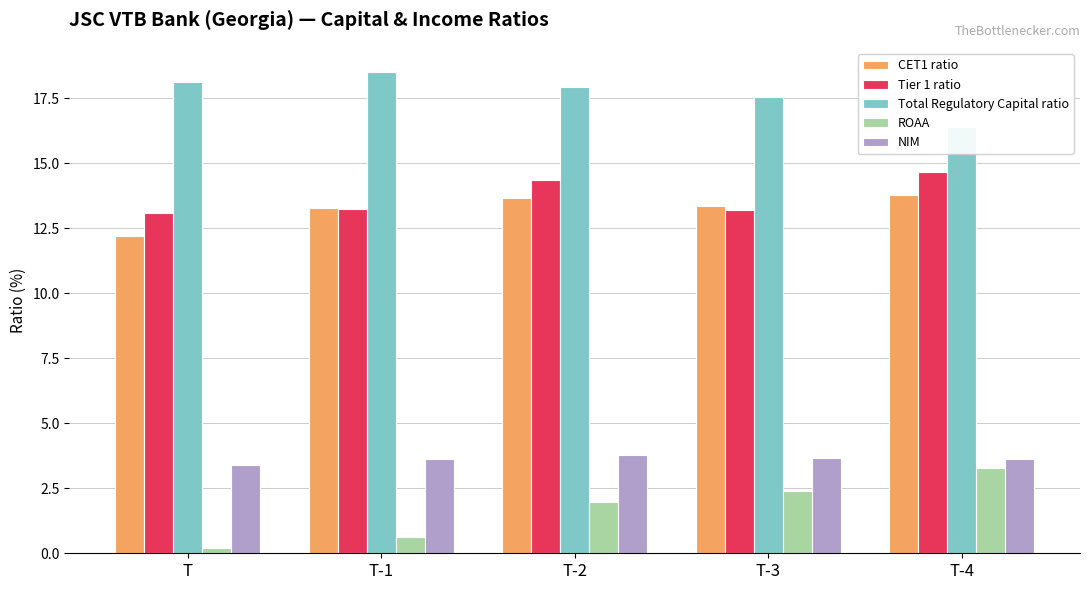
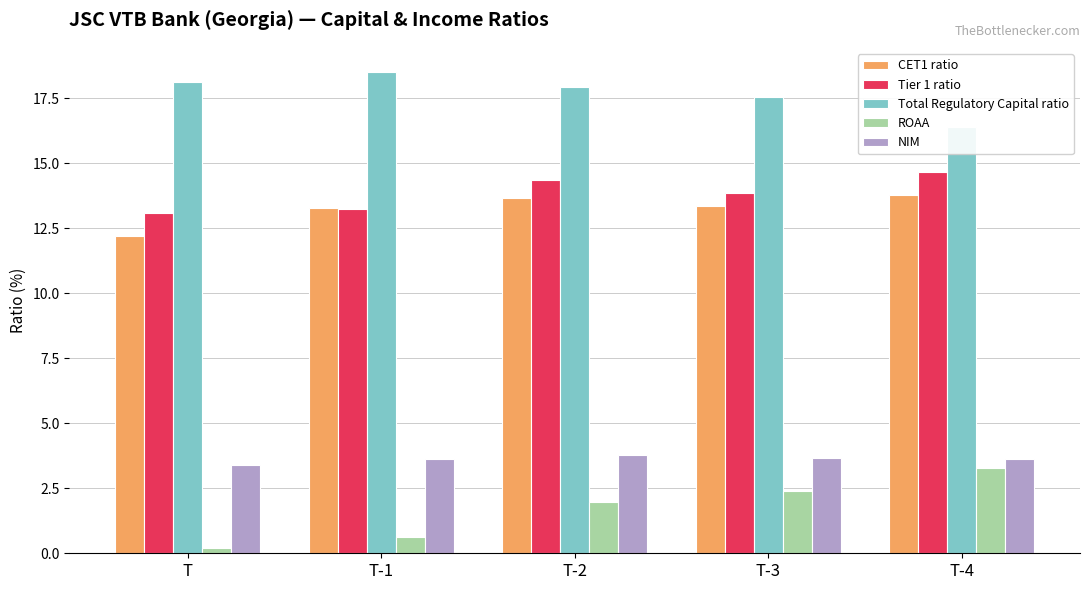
  {
    "CET1 ratio": {
      "T": 12.2,
      "T-1": 13.3,
      "T-2": 13.6,
      "T-3": 13.4,
      "T-4": 13.8
    },
    "Tier 1 ratio": {
      "T": 13.1,
      "T-1": 13.3,
      "T-2": 14.4,
-     "T-3": 13.2,
+     "T-3": 13.9,
      "T-4": 14.7
    },
    "NIM": {
      "T": 3.4,
      "T-1": 3.6,
      "T-2": 3.8,
      "T-3": 3.7,
      "T-4": 3.6
    }
  }
